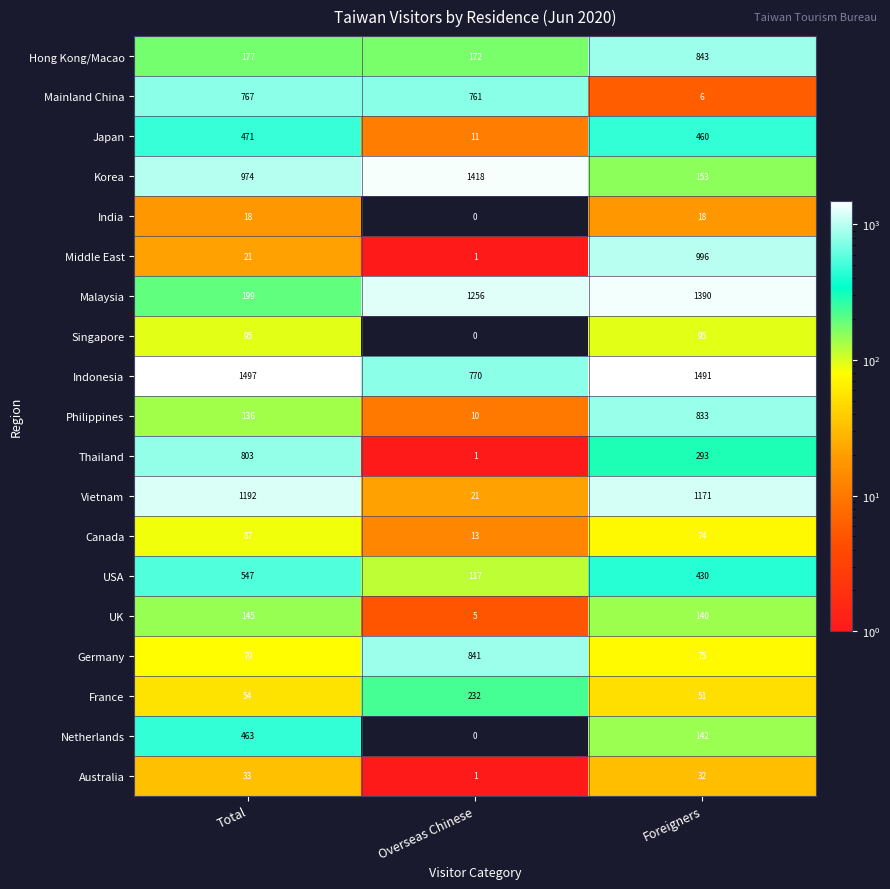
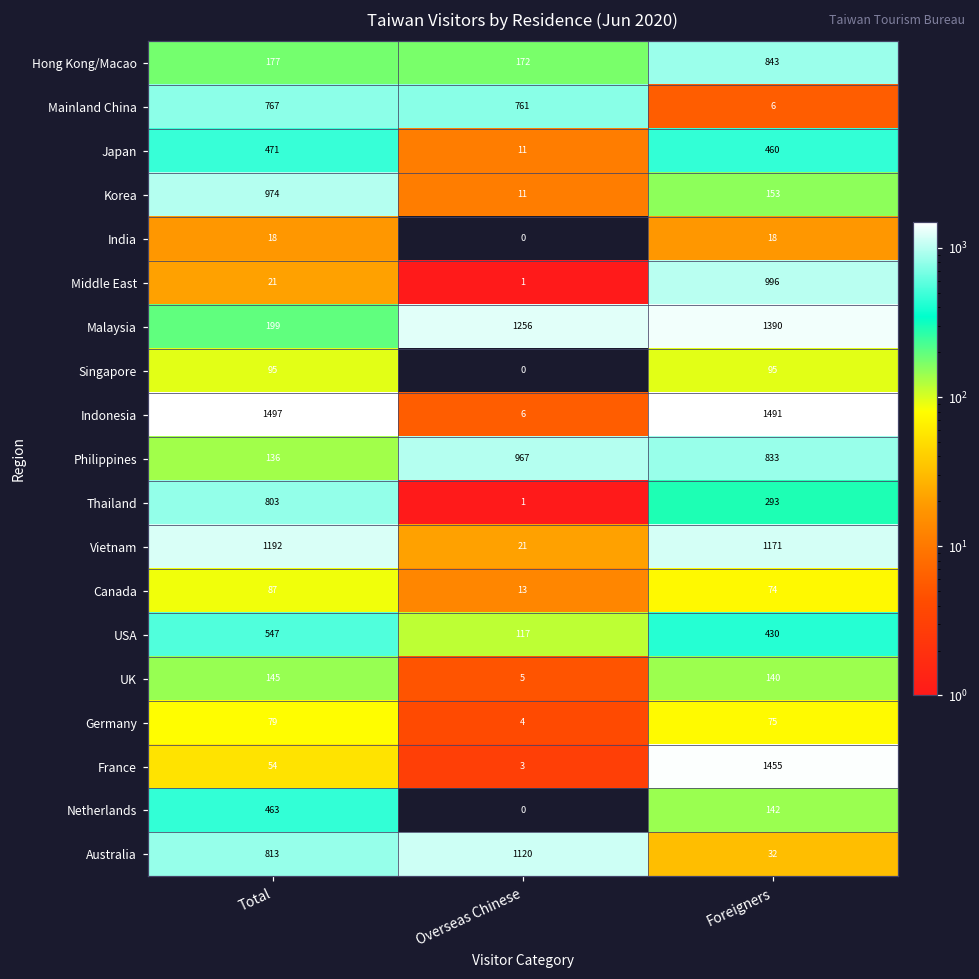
  {
    "Hong Kong/Macao": {
      "Total": 177,
      "Overseas Chinese": 172,
      "Foreigners": 843
    },
    "Mainland China": {
      "Total": 767,
      "Overseas Chinese": 761,
      "Foreigners": 6
    },
    "Japan": {
      "Total": 471,
      "Overseas Chinese": 11,
      "Foreigners": 460
    },
    "Korea": {
      "Total": 974,
-     "Overseas Chinese": 1418,
+     "Overseas Chinese": 11,
      "Foreigners": 153
    },
    "India": {
      "Total": 18,
      "Overseas Chinese": 0,
      "Foreigners": 18
    },
    "Middle East": {
      "Total": 21,
      "Overseas Chinese": 1,
      "Foreigners": 996
    },
    "Malaysia": {
      "Total": 199,
      "Overseas Chinese": 1256,
      "Foreigners": 1390
    },
    "Singapore": {
      "Total": 95,
      "Overseas Chinese": 0,
      "Foreigners": 95
    },
    "Indonesia": {
      "Total": 1497,
-     "Overseas Chinese": 770,
+     "Overseas Chinese": 6,
      "Foreigners": 1491
    },
    "Philippines": {
      "Total": 136,
-     "Overseas Chinese": 10,
+     "Overseas Chinese": 967,
      "Foreigners": 833
    },
    "Thailand": {
      "Total": 803,
      "Overseas Chinese": 1,
      "Foreigners": 293
    },
    "Vietnam": {
      "Total": 1192,
      "Overseas Chinese": 21,
      "Foreigners": 1171
    },
    "Canada": {
      "Total": 87,
      "Overseas Chinese": 13,
      "Foreigners": 74
    },
    "USA": {
      "Total": 547,
      "Overseas Chinese": 117,
      "Foreigners": 430
    },
    "UK": {
      "Total": 145,
      "Overseas Chinese": 5,
      "Foreigners": 140
    },
    "Germany": {
      "Total": 79,
-     "Overseas Chinese": 841,
+     "Overseas Chinese": 4,
      "Foreigners": 75
    },
    "France": {
      "Total": 54,
-     "Overseas Chinese": 232,
-     "Foreigners": 51
+     "Overseas Chinese": 3,
+     "Foreigners": 1455
    },
    "Netherlands": {
      "Total": 463,
      "Overseas Chinese": 0,
      "Foreigners": 142
    },
    "Australia": {
-     "Total": 33,
-     "Overseas Chinese": 1,
+     "Total": 813,
+     "Overseas Chinese": 1120,
      "Foreigners": 32
    }
  }
